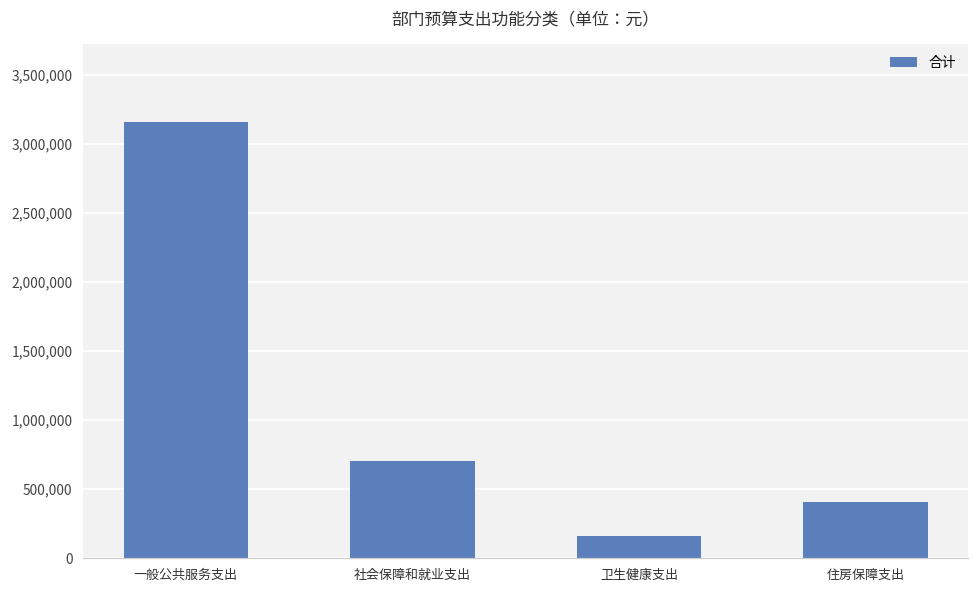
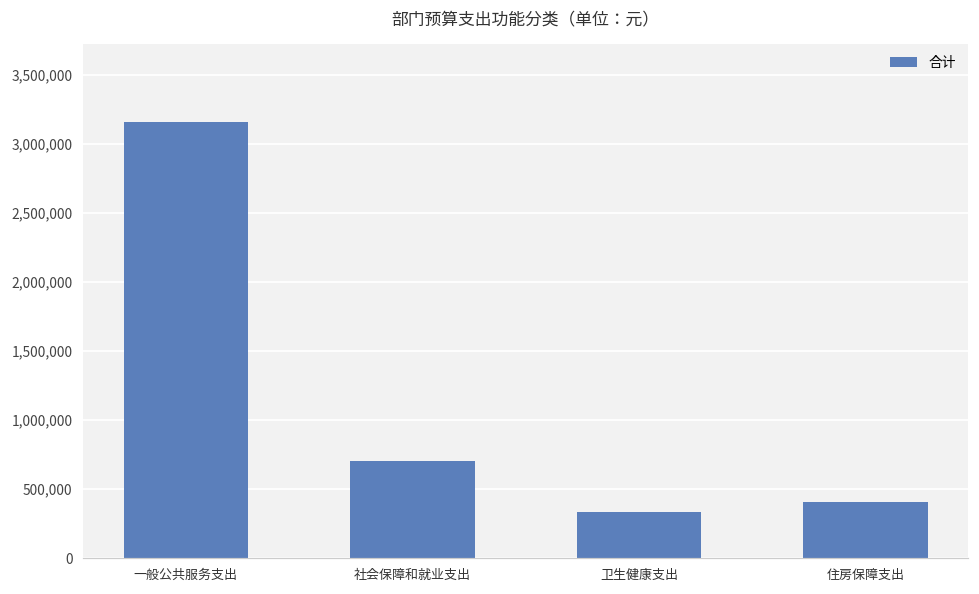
  {
    "一般公共服务支出": "3,160,000",
    "社会保障和就业支出": "700,000",
-   "卫生健康支出": "160,000",
+   "卫生健康支出": "330,000",
    "住房保障支出": "410,000"
  }
